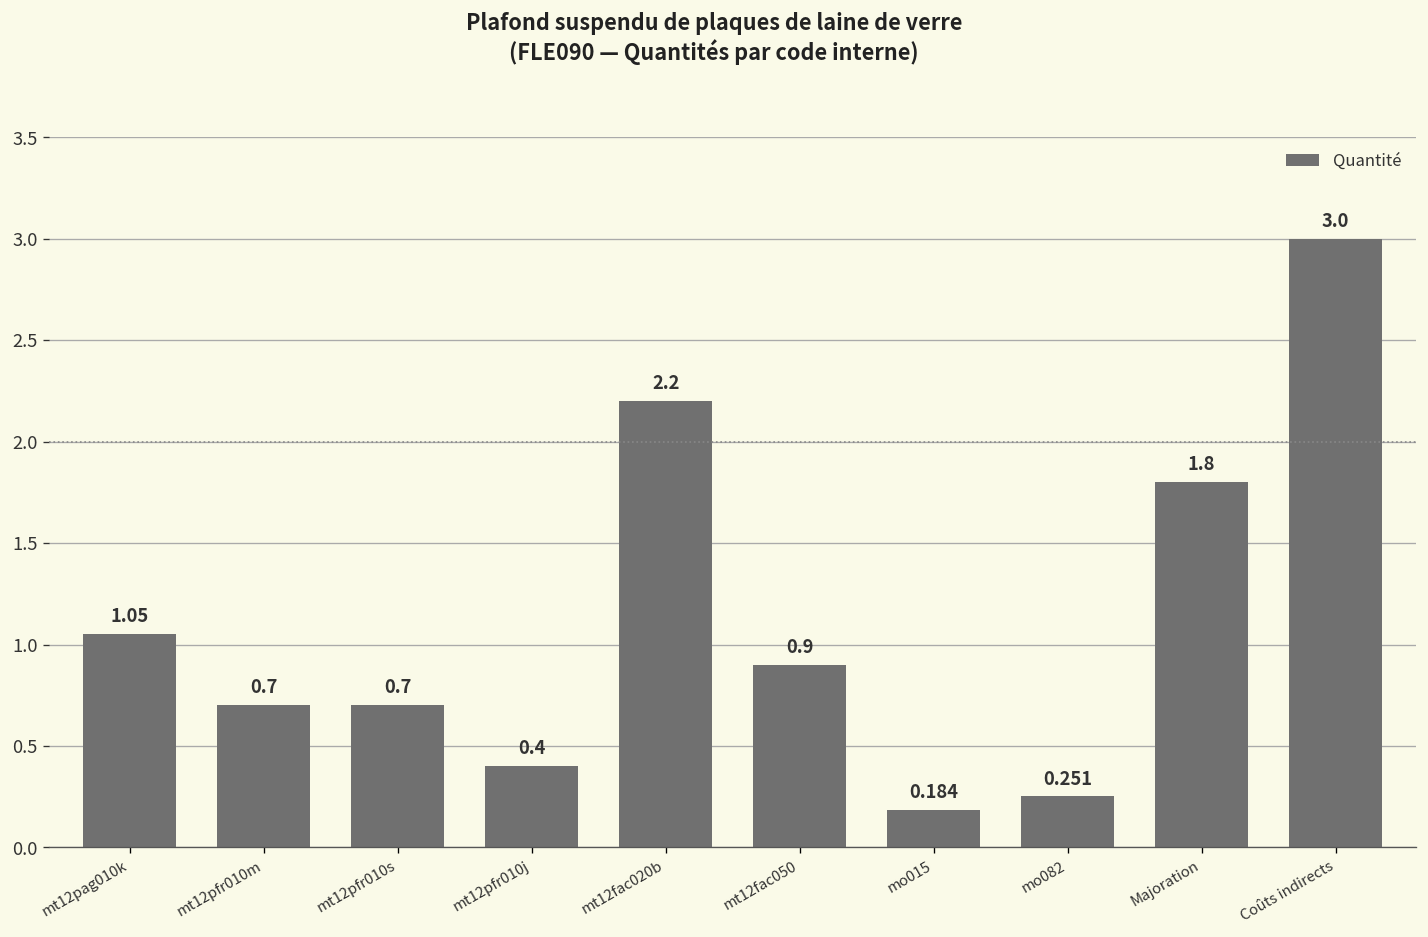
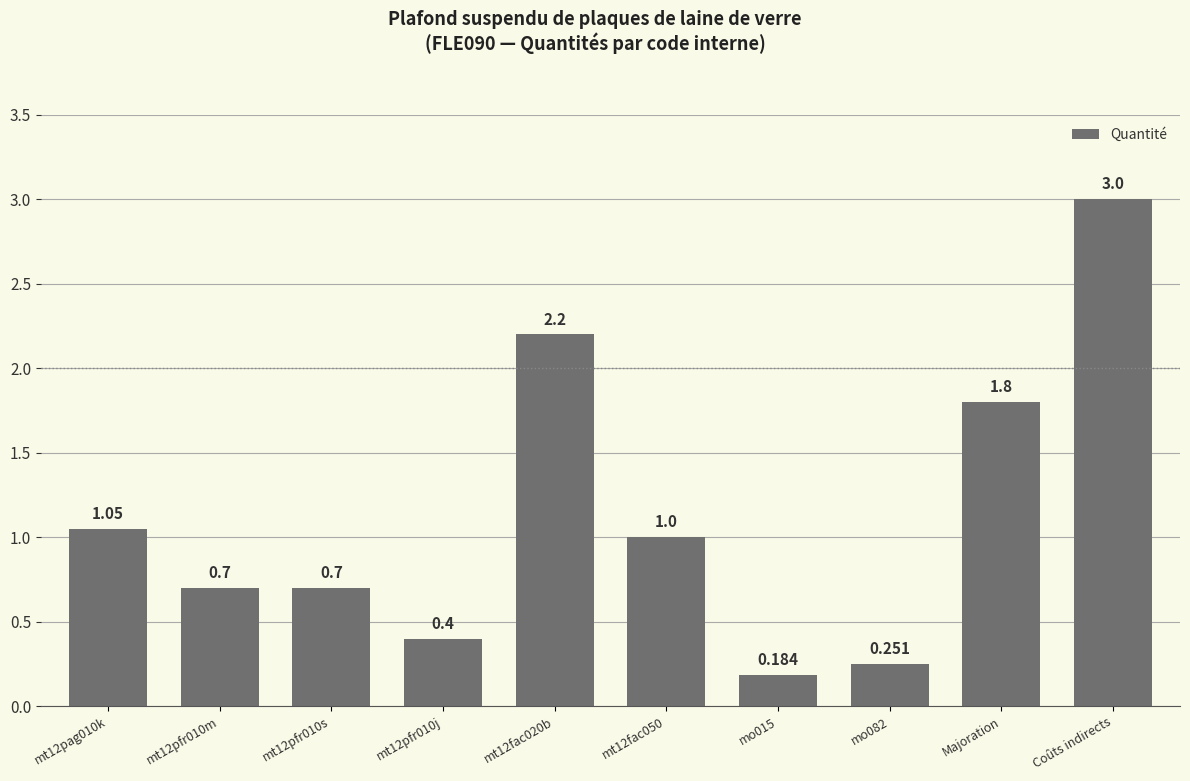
  {
    "mt12pag010k": 1.05,
    "mt12pfr010m": 0.7,
    "mt12pfr010s": 0.7,
    "mt12pfr010j": 0.4,
    "mt12fac020b": 2.2,
-   "mt12fac050": 0.9,
+   "mt12fac050": 1.0,
    "mo015": 0.184,
    "mo082": 0.251,
    "Majoration": 1.8,
    "Coûts indirects": 3.0
  }
